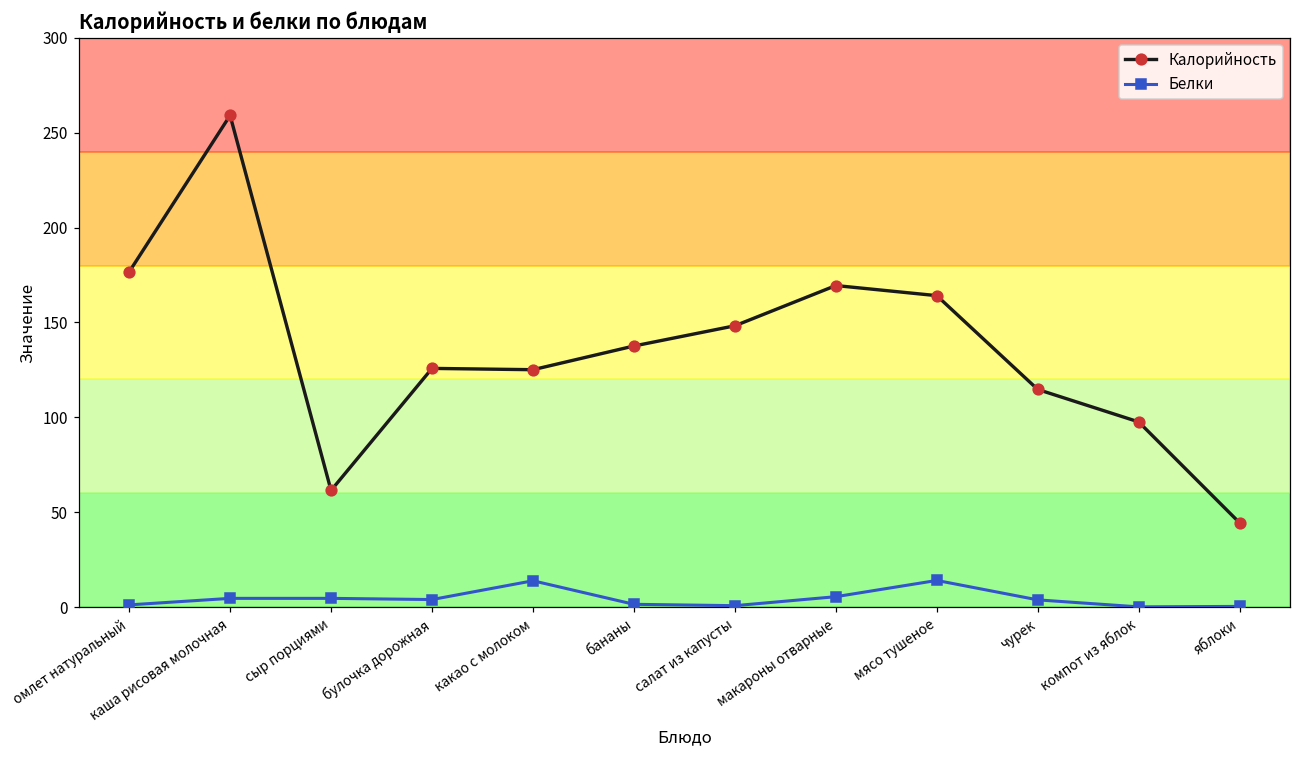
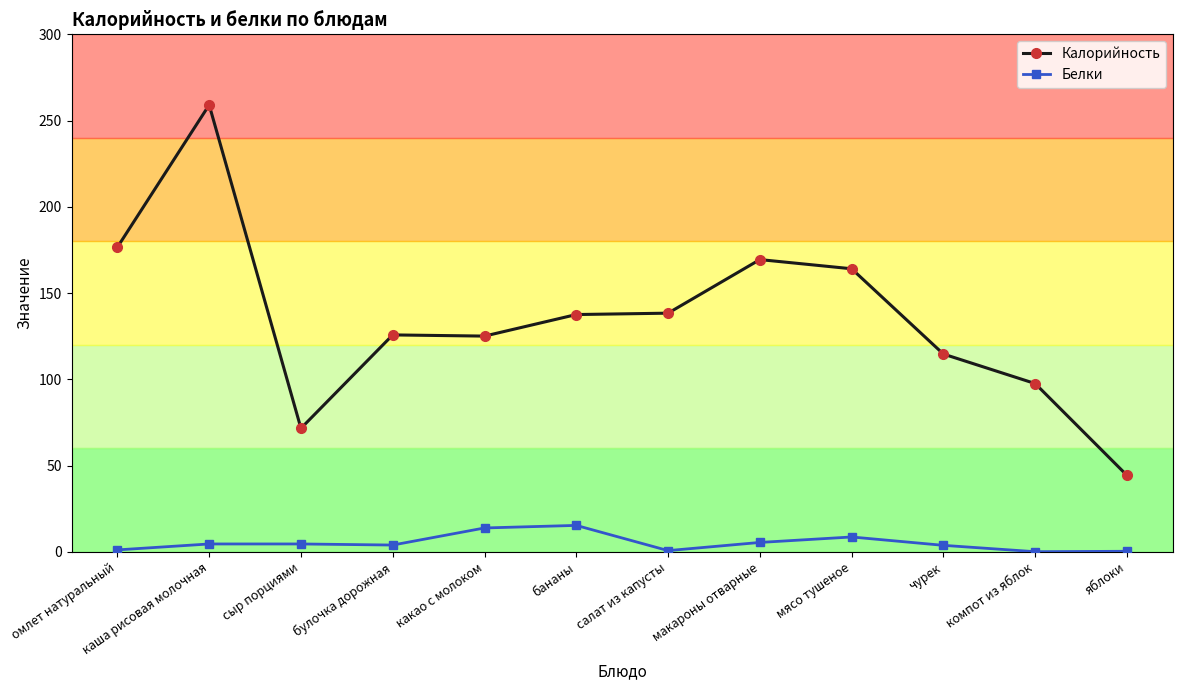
  {
    "Калорийность": {
      "омлет натуральный": 177,
      "каша рисовая молочная": 259,
-     "сыр порциями": 61,
+     "сыр порциями": 72,
      "булочка дорожная": 126,
      "какао с молоком": 125,
      "бананы": 138,
-     "салат из капусты": 148,
+     "салат из капусты": 138,
      "макароны отварные": 169,
      "мясо тушеное": 164,
      "чурек": 115,
      "компот из яблок": 98,
      "яблоки": 44
    },
    "Белки": {
      "омлет натуральный": 1,
      "каша рисовая молочная": 5,
      "сыр порциями": 5,
      "булочка дорожная": 4,
      "какао с молоком": 14,
-     "бананы": 2,
+     "бананы": 15,
      "салат из капусты": 1,
      "макароны отварные": 6,
-     "мясо тушеное": 14,
+     "мясо тушеное": 9,
      "чурек": 4,
      "компот из яблок": 0,
      "яблоки": 0
    }
  }
